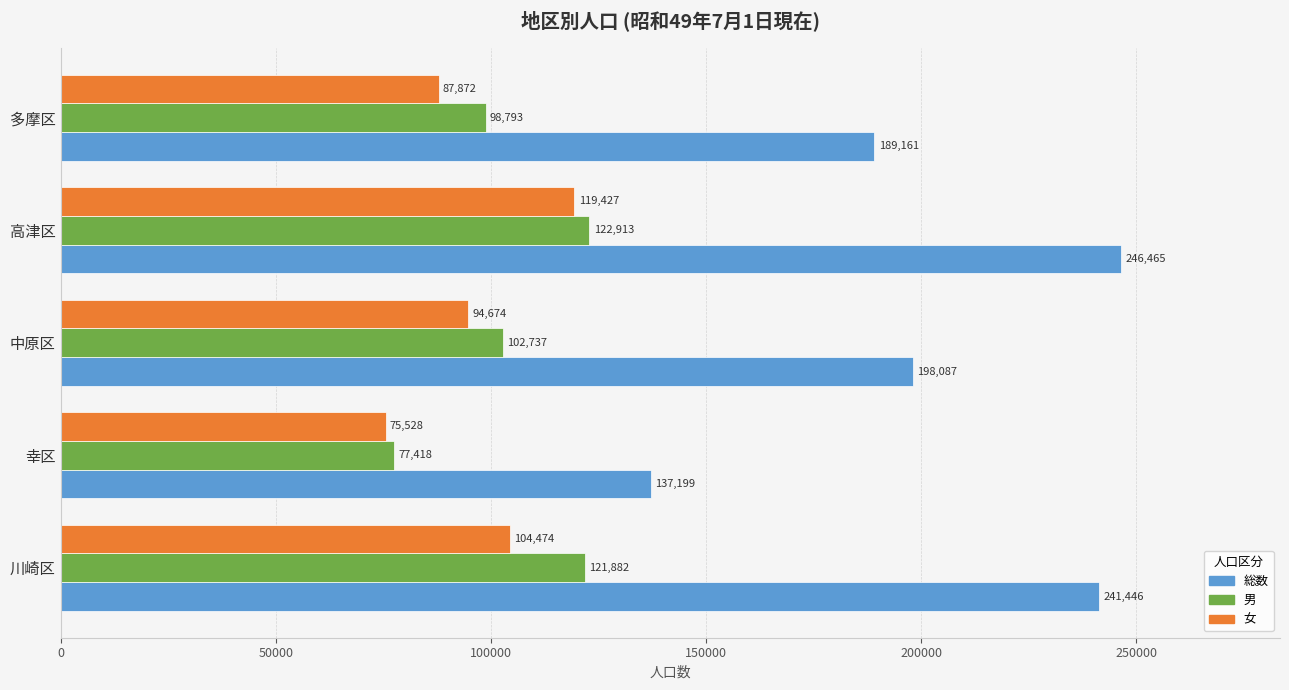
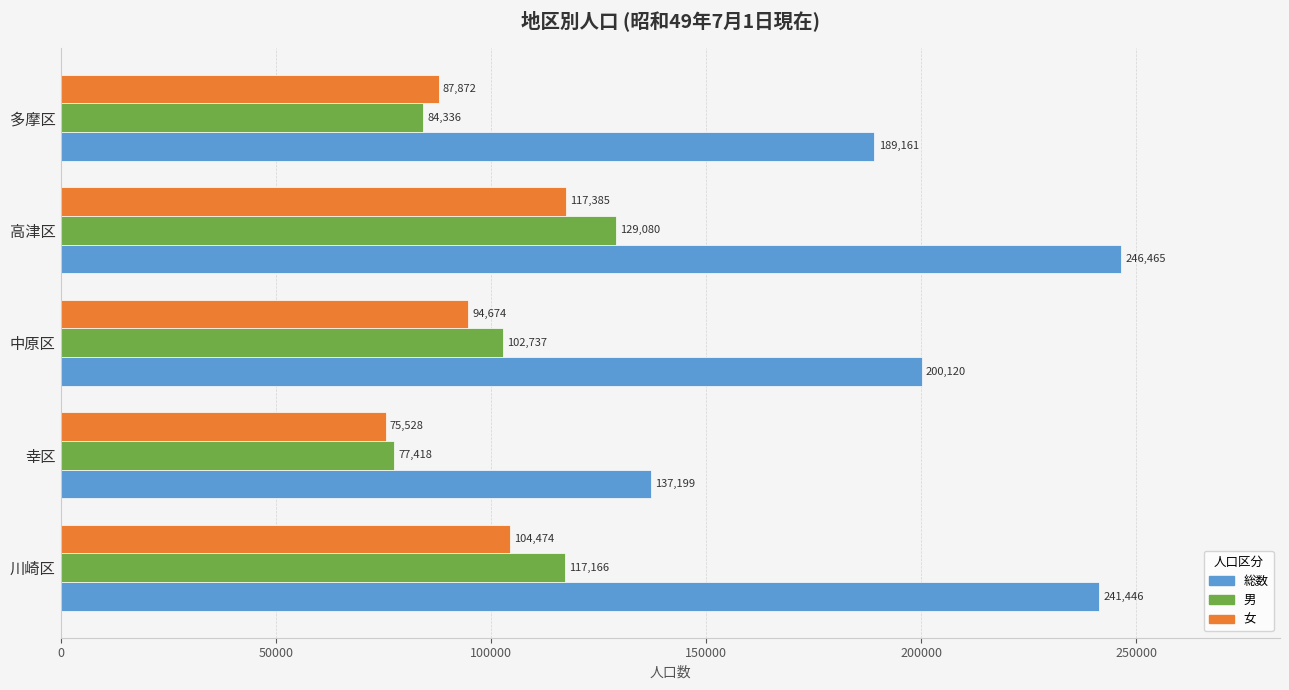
  {
    "総数": {
      "多摩区": "189,161",
      "高津区": "246,465",
-     "中原区": "198,087",
+     "中原区": "200,120",
      "幸区": "137,199",
      "川崎区": "241,446"
    },
    "男": {
-     "多摩区": "98,793",
-     "高津区": "122,913",
+     "多摩区": "84,336",
+     "高津区": "129,080",
      "中原区": "102,737",
      "幸区": "77,418",
-     "川崎区": "121,882"
+     "川崎区": "117,166"
    },
    "女": {
      "多摩区": "87,872",
-     "高津区": "119,427",
+     "高津区": "117,385",
      "中原区": "94,674",
      "幸区": "75,528",
      "川崎区": "104,474"
    }
  }
